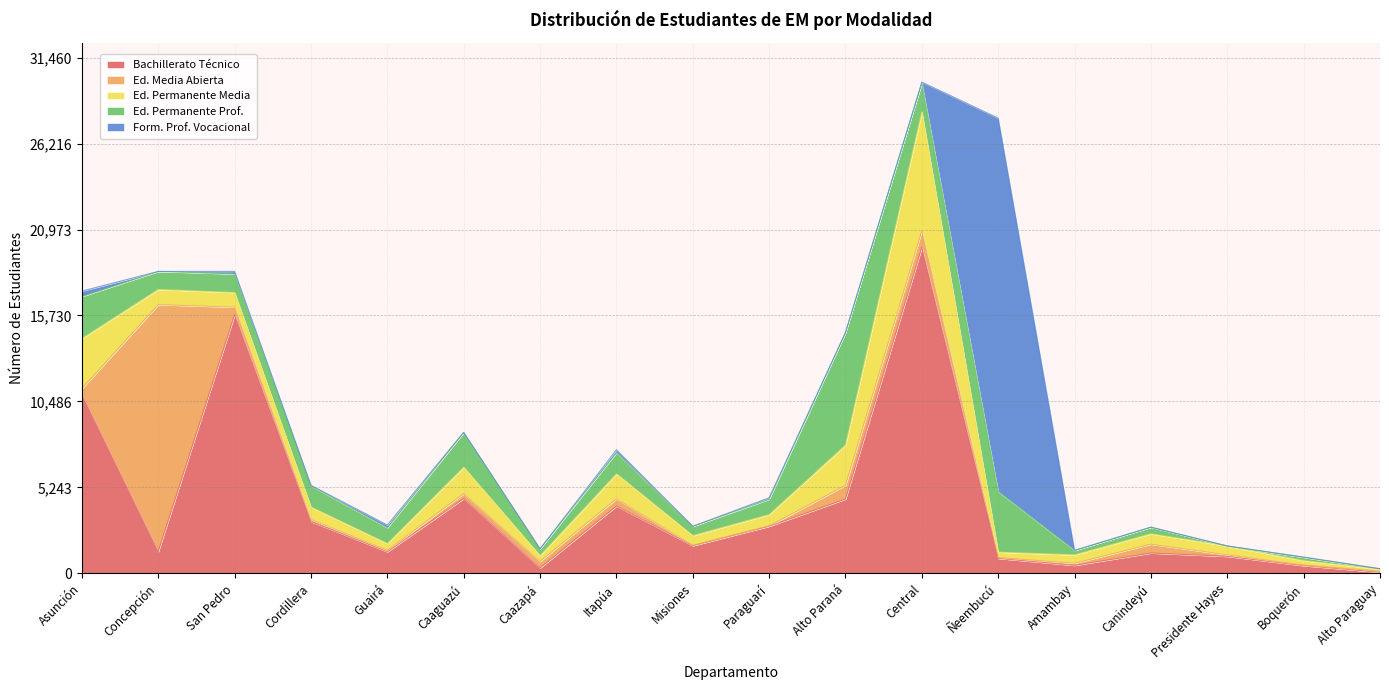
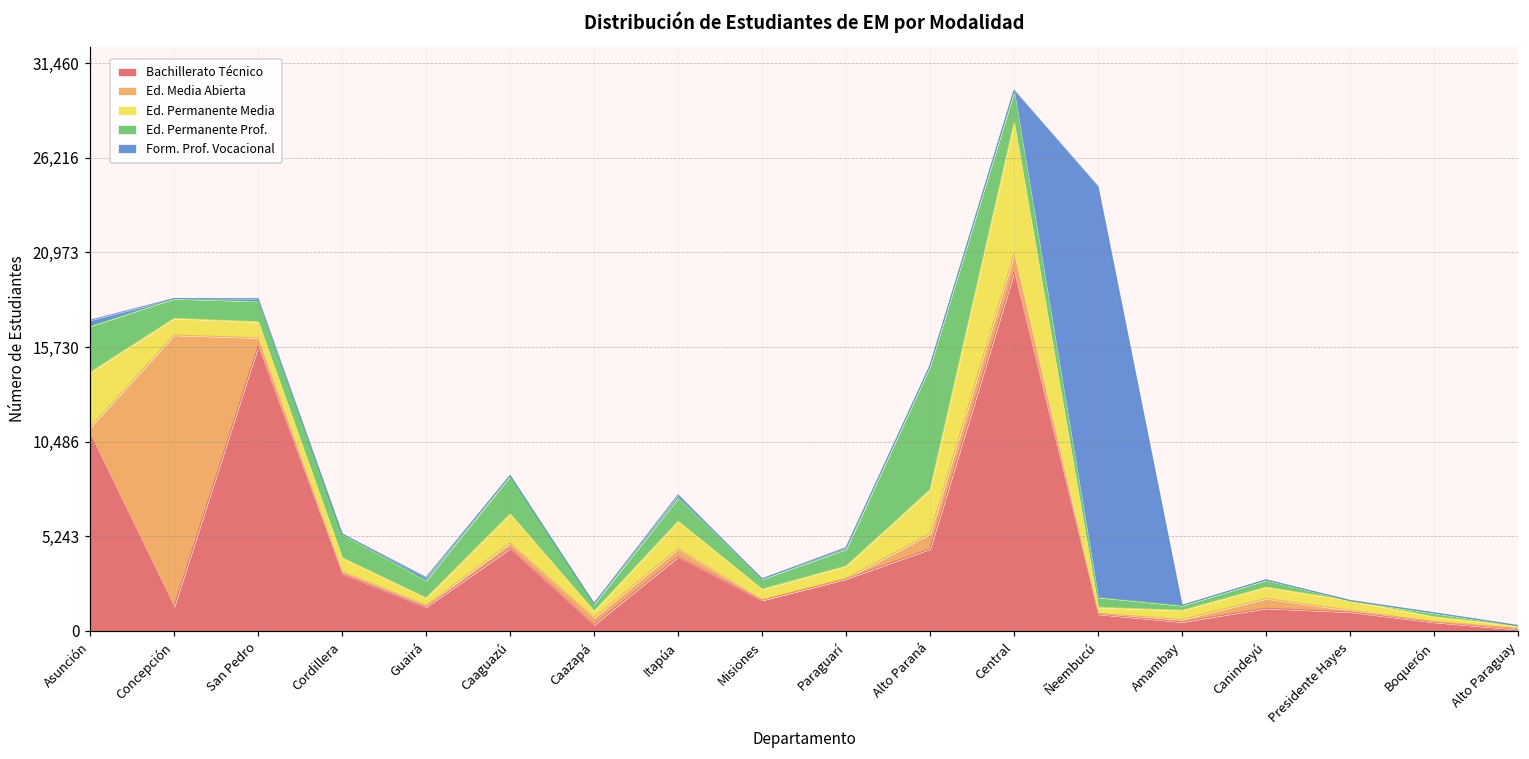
  {
    "Bachillerato Técnico": {
      "Asunción": "10,900",
      "Concepción": "1,300",
      "San Pedro": "15,800",
      "Caaguazú": "4,600",
      "Caazapá": "300",
      "Itapúa": "4,100",
      "Alto Paraná": "4,500",
      "Central": "19,900",
      "Canindeyú": "1,200"
    },
    "Ed. Media Abierta": {
      "Asunción": "400",
      "Concepción": "15,100",
      "San Pedro": "500",
      "Caaguazú": "300",
      "Caazapá": "400",
      "Itapúa": "400",
      "Alto Paraná": "800",
      "Central": "1,000",
      "Canindeyú": "500"
    },
    "Ed. Permanente Media": {
      "Asunción": "3,100",
      "Concepción": "900",
      "San Pedro": "900",
      "Cordillera": "800",
      "Guairá": "400",
      "Caaguazú": "1,600",
      "Caazapá": "400",
      "Itapúa": "1,500",
      "Misiones": "600",
      "Paraguarí": "700",
      "Alto Paraná": "2,500",
      "Central": "7,300",
      "Ñeembucú": "300",
      "Amambay": "500",
      "Canindeyú": "600",
      "Boquerón": "300"
    },
    "Ed. Permanente Prof.": {
      "Asunción": "2,600",
      "Guairá": "1,000",
      "Itapúa": "1,300",
-     "Ñeembucú": "3,700"
+     "Ñeembucú": "600"
    },
    "Form. Prof. Vocacional": {
      "Asunción": "300",
      "Guairá": "200",
      "Itapúa": "200",
      "Ñeembucú": "22,800"
    }
  }
